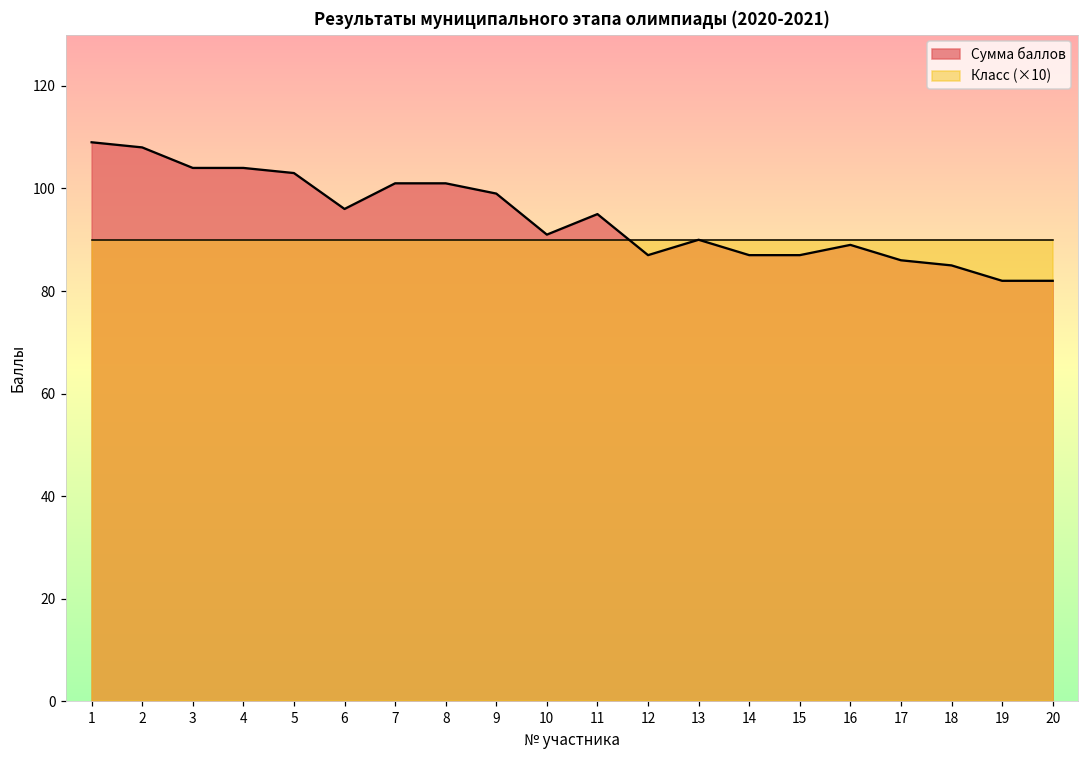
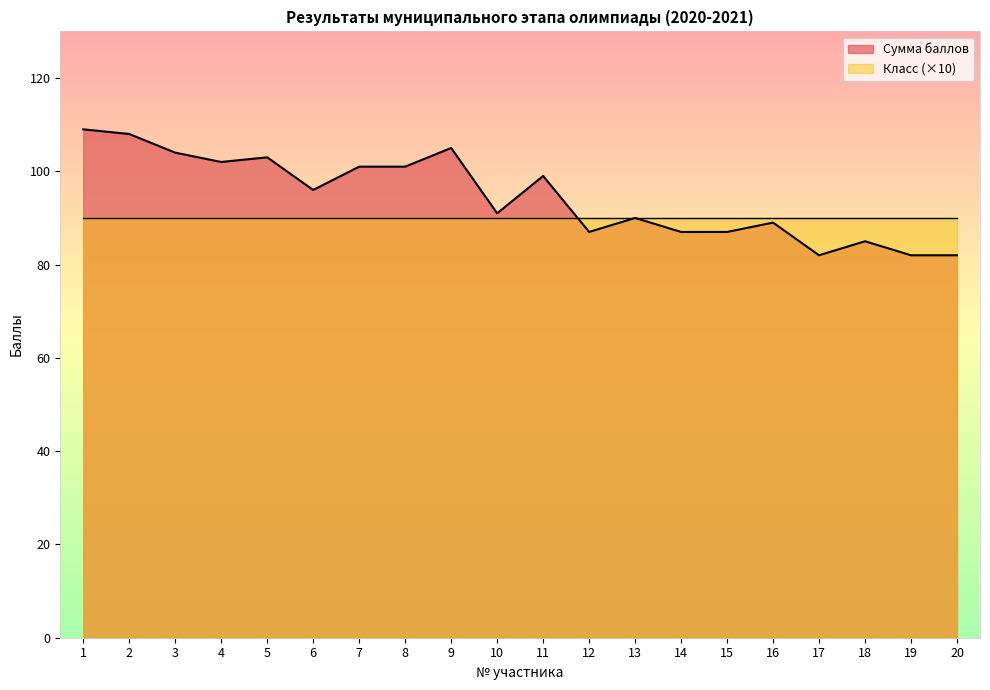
  {
    "Сумма баллов": {
      "1": 109,
      "2": 108,
      "3": 104,
-     "4": 104,
+     "4": 102,
      "5": 103,
      "6": 96,
      "7": 101,
      "8": 101,
-     "9": 99,
+     "9": 105,
      "10": 91,
-     "11": 95,
+     "11": 99,
      "12": 87,
      "14": 87,
      "15": 87,
      "16": 89,
-     "17": 86,
+     "17": 82,
      "18": 85,
      "19": 82,
      "20": 82
    },
    "Класс (×10)": {
      "1": 90,
      "2": 90,
      "3": 90,
      "4": 90,
      "5": 90,
      "6": 90,
      "7": 90,
      "8": 90,
      "9": 90,
      "10": 90,
      "11": 90,
      "12": 90,
      "14": 90,
      "15": 90,
      "16": 90,
      "17": 90,
      "18": 90,
      "19": 90,
      "20": 90
    }
  }
